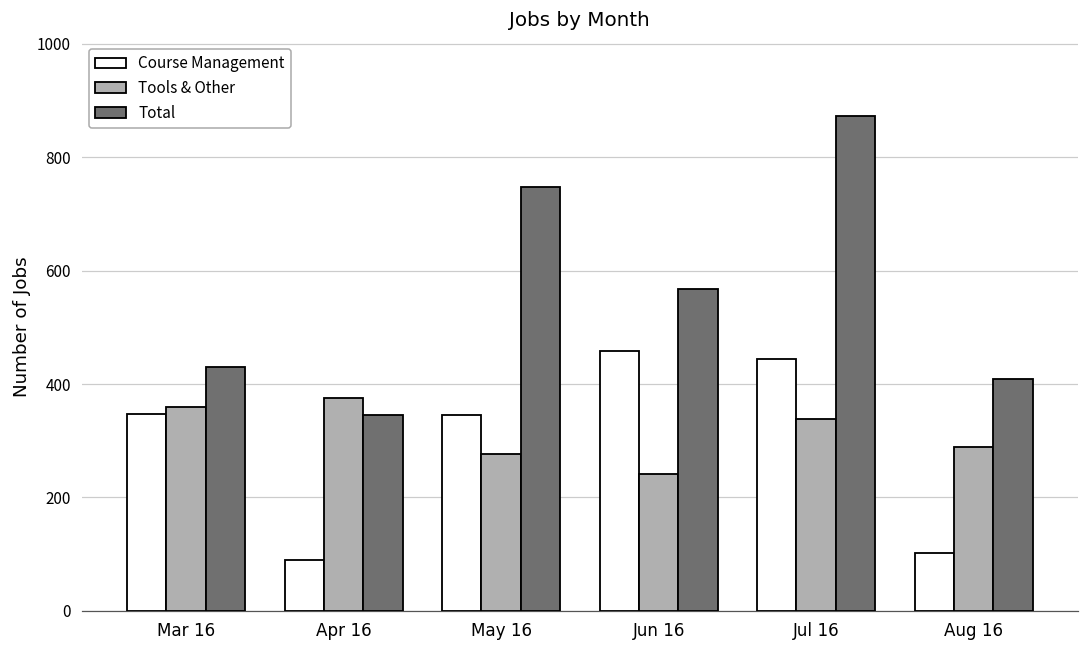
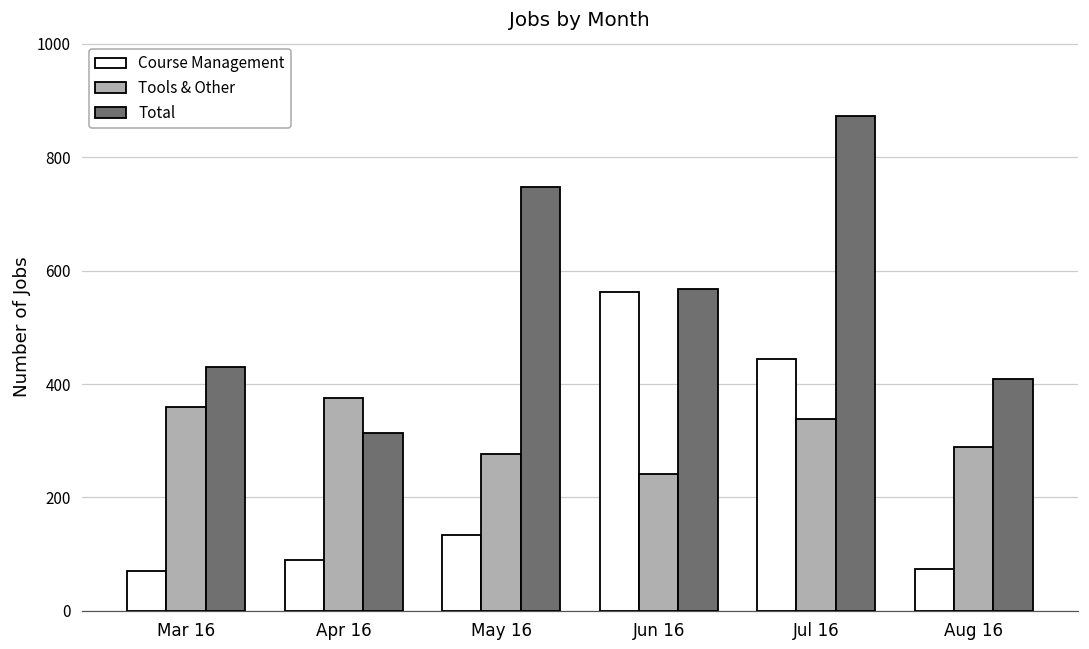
  {
    "Course Management": {
-     "Mar 16": 350,
+     "Mar 16": 70,
      "Apr 16": 90,
-     "May 16": 350,
-     "Jun 16": 460,
+     "May 16": 130,
+     "Jun 16": 560,
      "Jul 16": 450,
-     "Aug 16": 100
+     "Aug 16": 70
    },
    "Tools & Other": {
      "Mar 16": 360,
      "Apr 16": 380,
      "May 16": 280,
      "Jun 16": 240,
      "Jul 16": 340,
      "Aug 16": 290
    },
    "Total": {
      "Mar 16": 430,
-     "Apr 16": 350,
+     "Apr 16": 310,
      "May 16": 750,
      "Jun 16": 570,
      "Jul 16": 870,
      "Aug 16": 410
    }
  }
